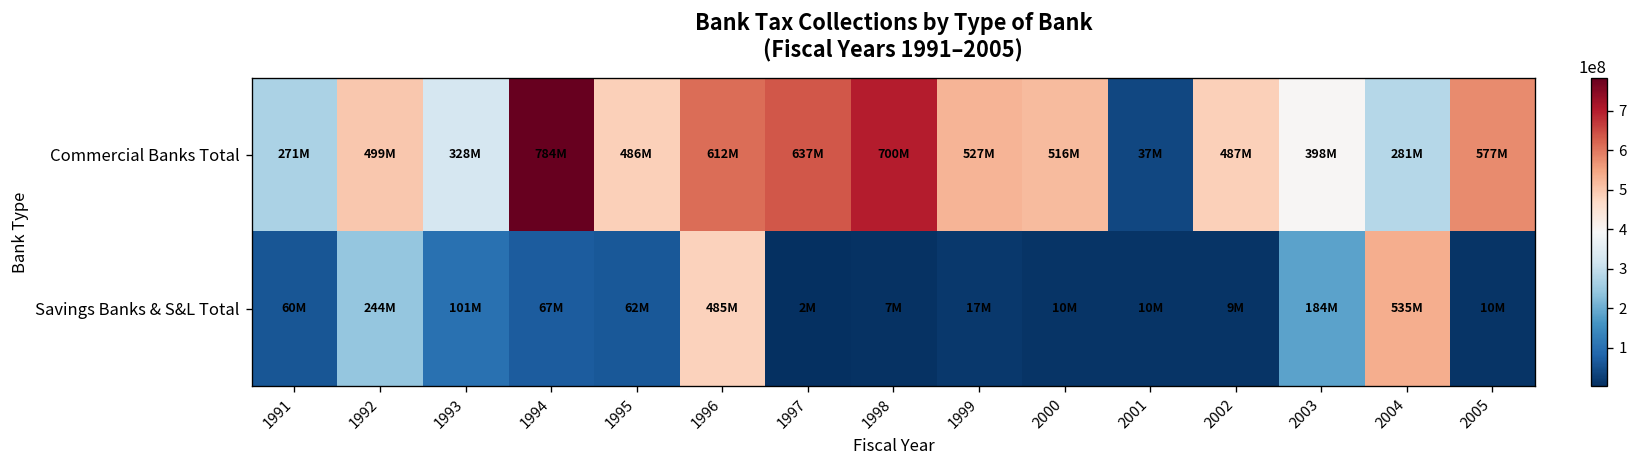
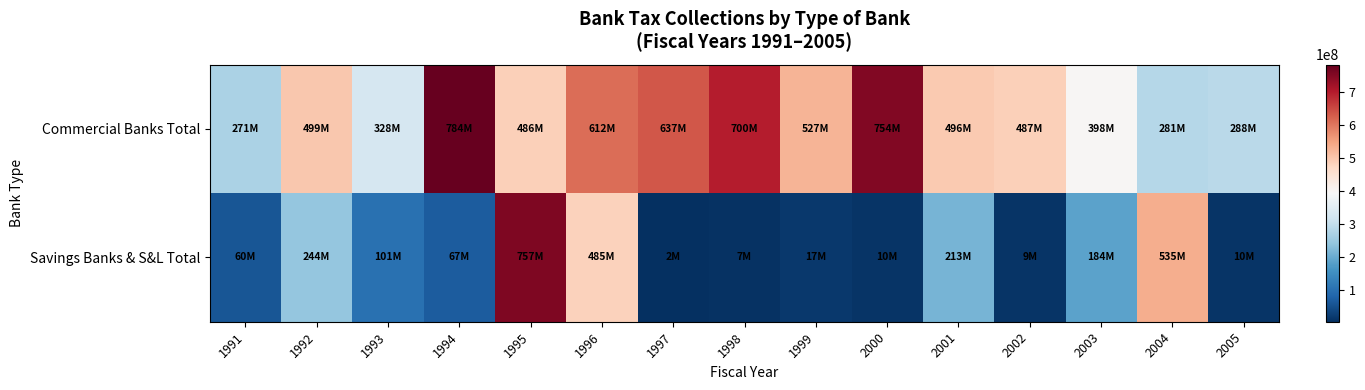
  {
    "Commercial Banks Total": {
      "1991": "271M",
      "1992": "499M",
      "1993": "328M",
      "1994": "784M",
      "1995": "486M",
      "1996": "612M",
      "1997": "637M",
      "1998": "700M",
      "1999": "527M",
-     "2000": "516M",
-     "2001": "37M",
+     "2000": "754M",
+     "2001": "496M",
      "2002": "487M",
      "2003": "398M",
      "2004": "281M",
-     "2005": "577M"
+     "2005": "288M"
    },
    "Savings Banks & S&L Total": {
      "1991": "60M",
      "1992": "244M",
      "1993": "101M",
      "1994": "67M",
-     "1995": "62M",
+     "1995": "757M",
      "1996": "485M",
      "1997": "2M",
      "1998": "7M",
      "1999": "17M",
      "2000": "10M",
-     "2001": "10M",
+     "2001": "213M",
      "2002": "9M",
      "2003": "184M",
      "2004": "535M",
      "2005": "10M"
    }
  }
